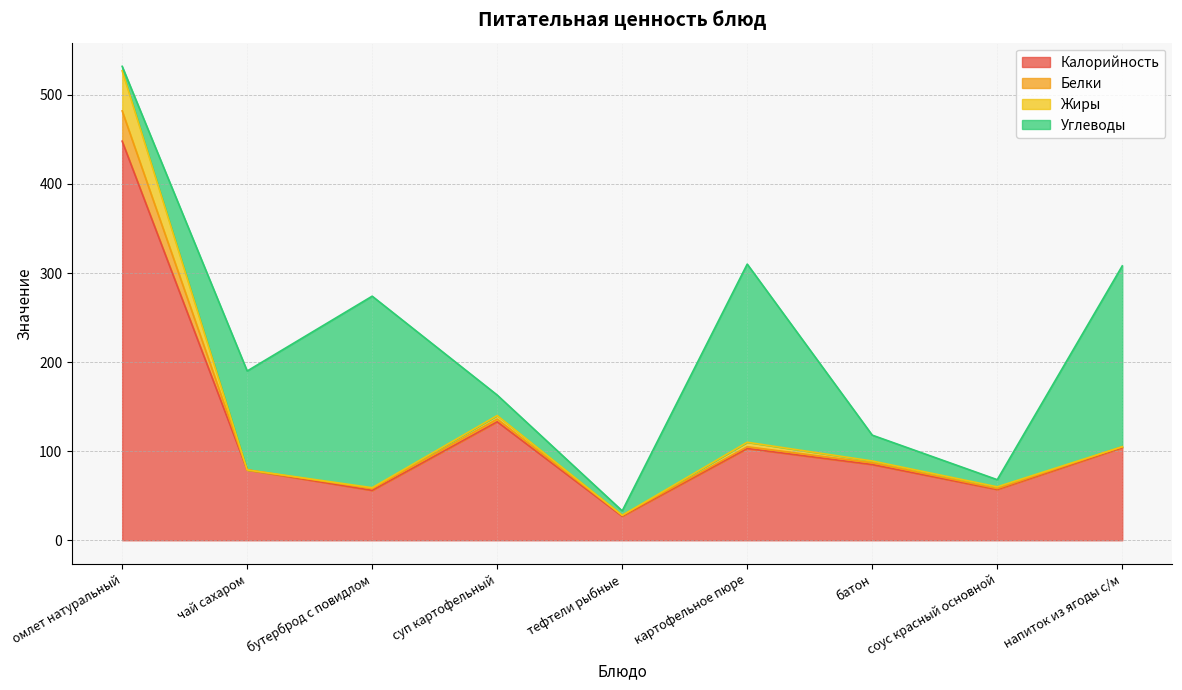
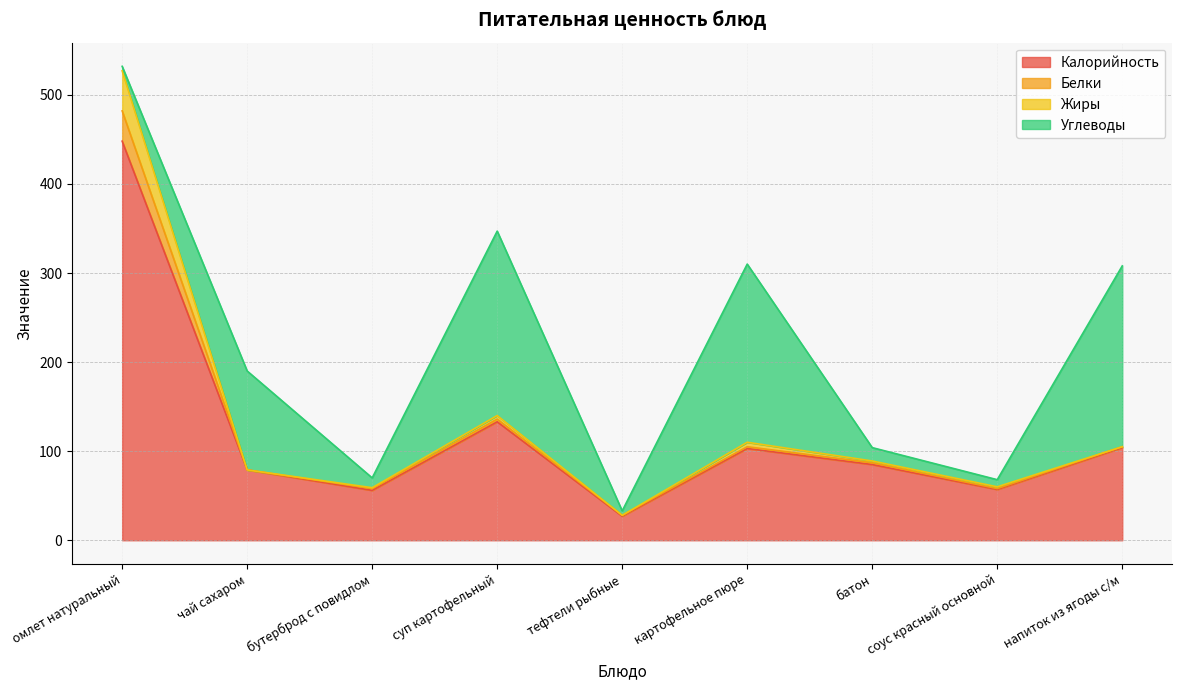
  {
    "Калорийность": {
      "омлет натуральный": 450,
      "суп картофельный": 130
    },
    "Углеводы": {
      "омлет натуральный": 10,
      "чай сахаром": 110,
-     "бутерброд с повидлом": 220,
-     "суп картофельный": 20,
+     "бутерброд с повидлом": 10,
+     "суп картофельный": 210,
      "тефтели рыбные": 10,
      "картофельное пюре": 200,
-     "батон": 30,
+     "батон": 20,
      "соус красный основной": 10,
      "напиток из ягоды с/м": 200
    }
  }
